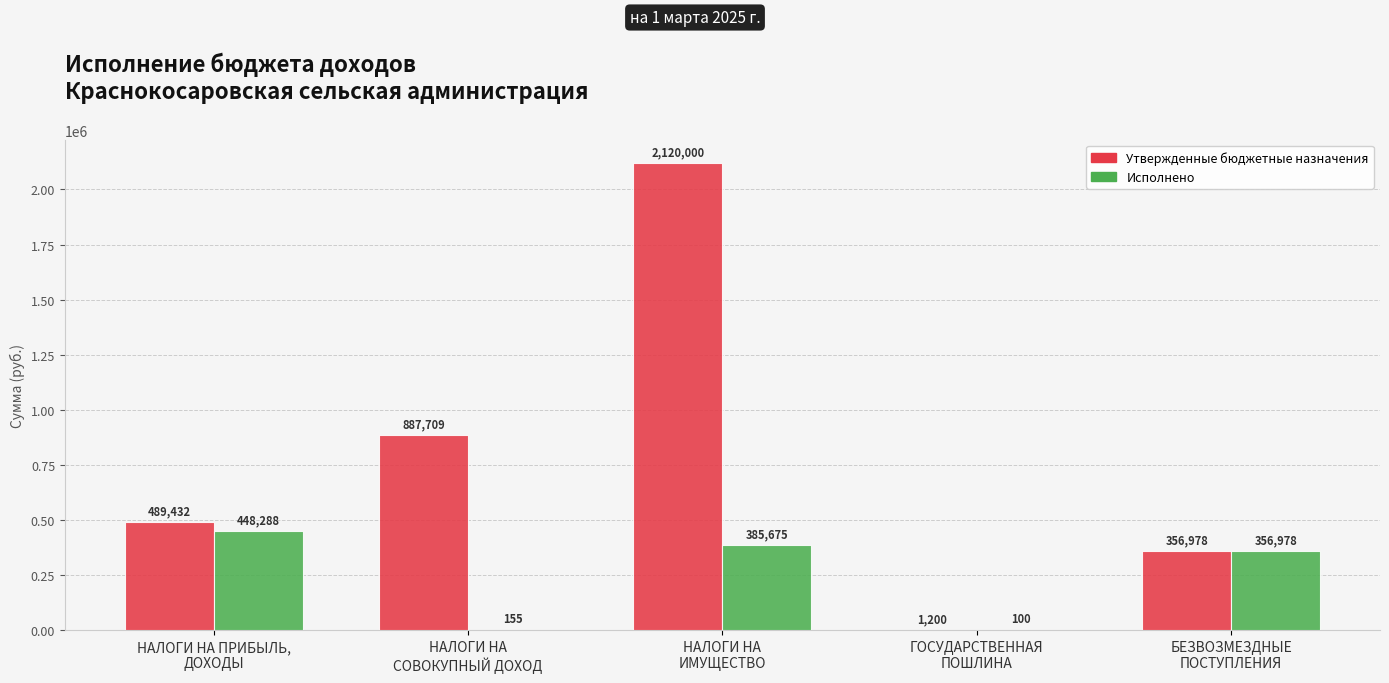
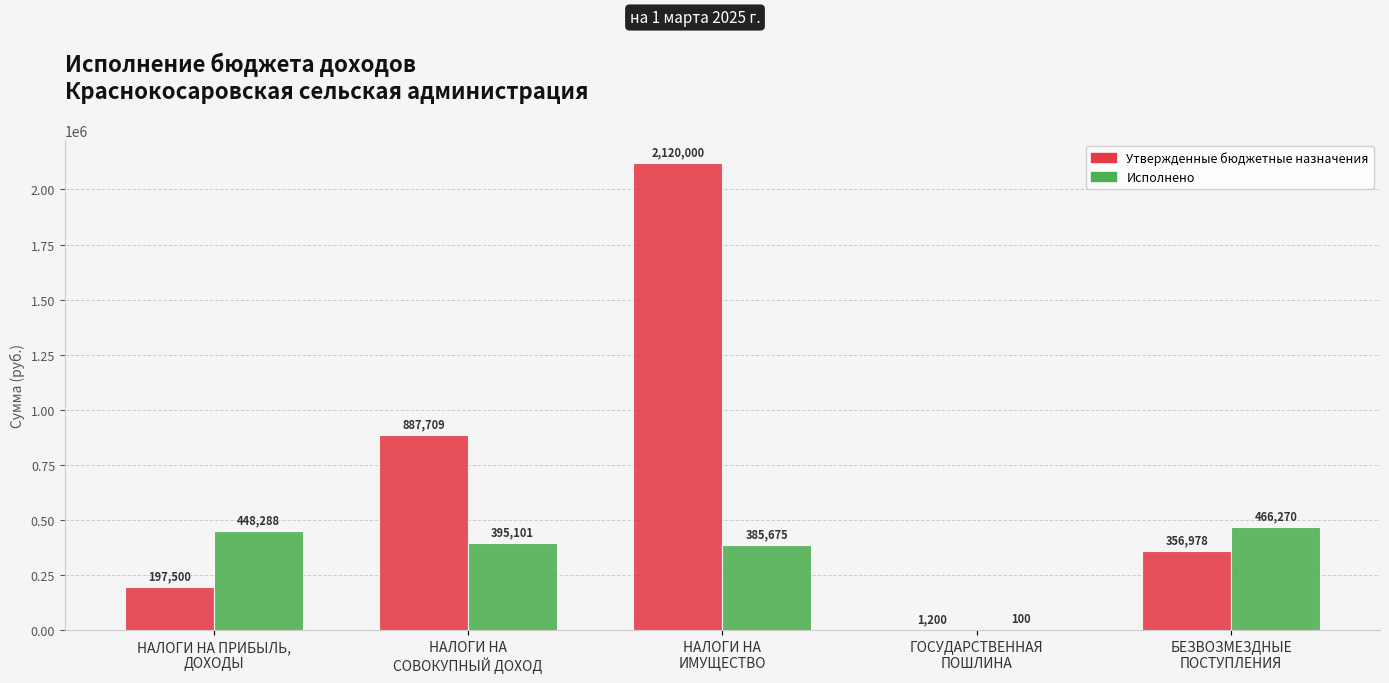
  {
    "Утвержденные бюджетные назначения": {
-     "НАЛОГИ НА ПРИБЫЛЬ, ДОХОДЫ": "489,432",
+     "НАЛОГИ НА ПРИБЫЛЬ, ДОХОДЫ": "197,500",
      "НАЛОГИ НА СОВОКУПНЫЙ ДОХОД": "887,709",
      "НАЛОГИ НА ИМУЩЕСТВО": "2,120,000",
      "ГОСУДАРСТВЕННАЯ ПОШЛИНА": "1,200",
      "БЕЗВОЗМЕЗДНЫЕ ПОСТУПЛЕНИЯ": "356,978"
    },
    "Исполнено": {
      "НАЛОГИ НА ПРИБЫЛЬ, ДОХОДЫ": "448,288",
-     "НАЛОГИ НА СОВОКУПНЫЙ ДОХОД": "155",
+     "НАЛОГИ НА СОВОКУПНЫЙ ДОХОД": "395,101",
      "НАЛОГИ НА ИМУЩЕСТВО": "385,675",
      "ГОСУДАРСТВЕННАЯ ПОШЛИНА": "100",
-     "БЕЗВОЗМЕЗДНЫЕ ПОСТУПЛЕНИЯ": "356,978"
+     "БЕЗВОЗМЕЗДНЫЕ ПОСТУПЛЕНИЯ": "466,270"
    }
  }
